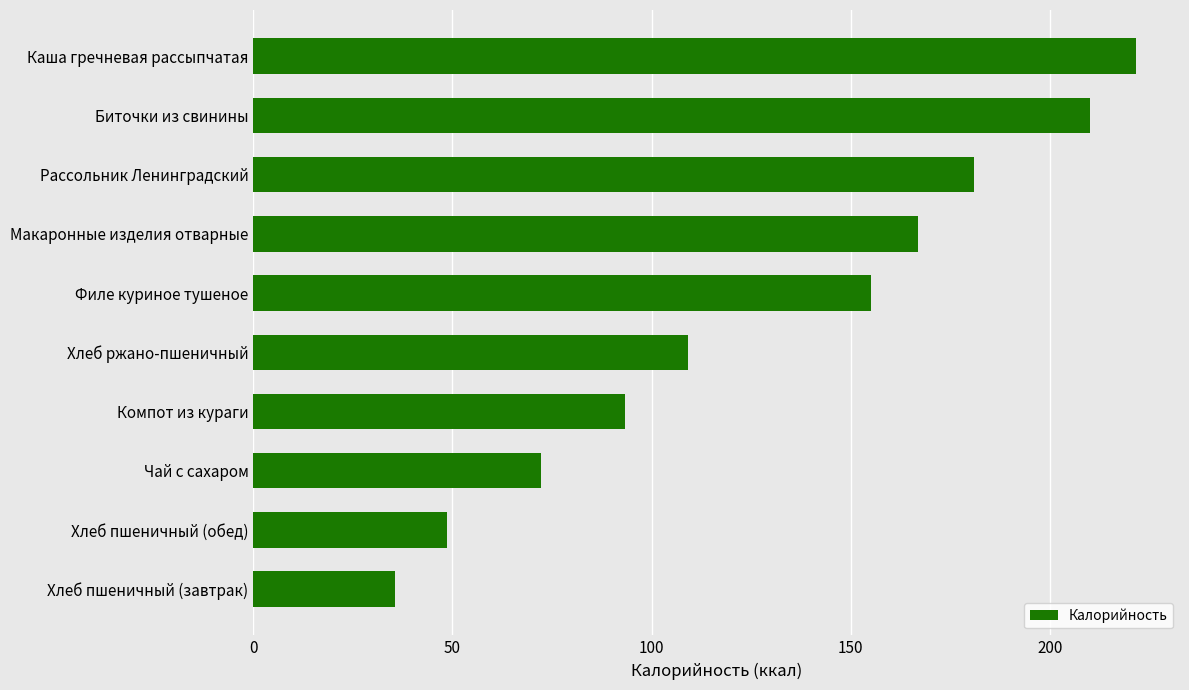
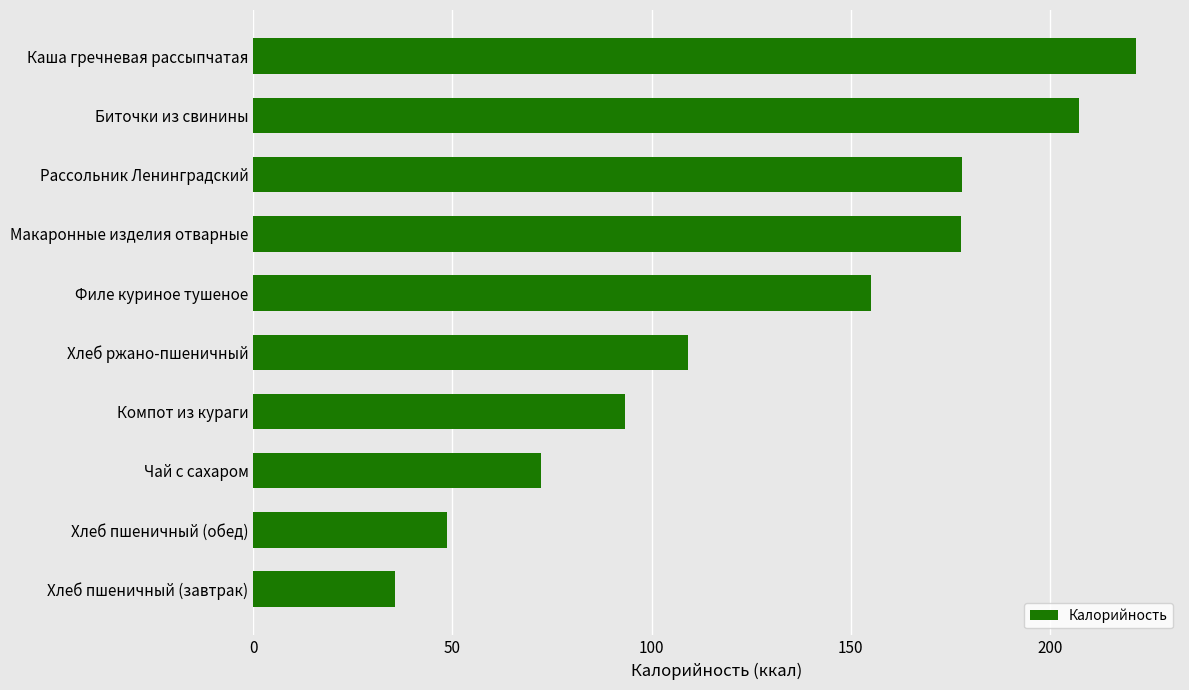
  {
    "Каша гречневая рассыпчатая": 222,
-   "Биточки из свинины": 210,
-   "Рассольник Ленинградский": 181,
-   "Макаронные изделия отварные": 167,
+   "Биточки из свинины": 207,
+   "Рассольник Ленинградский": 178,
+   "Макаронные изделия отварные": 178,
    "Филе куриное тушеное": 155,
    "Хлеб ржано-пшеничный": 109,
    "Компот из кураги": 93,
    "Чай с сахаром": 72,
    "Хлеб пшеничный (обед)": 49,
    "Хлеб пшеничный (завтрак)": 36
  }
